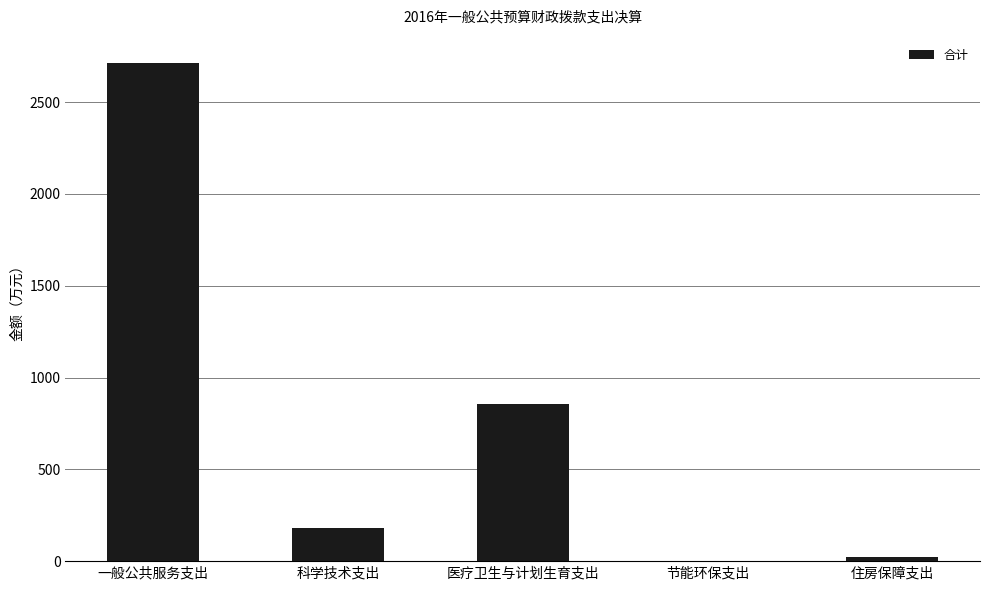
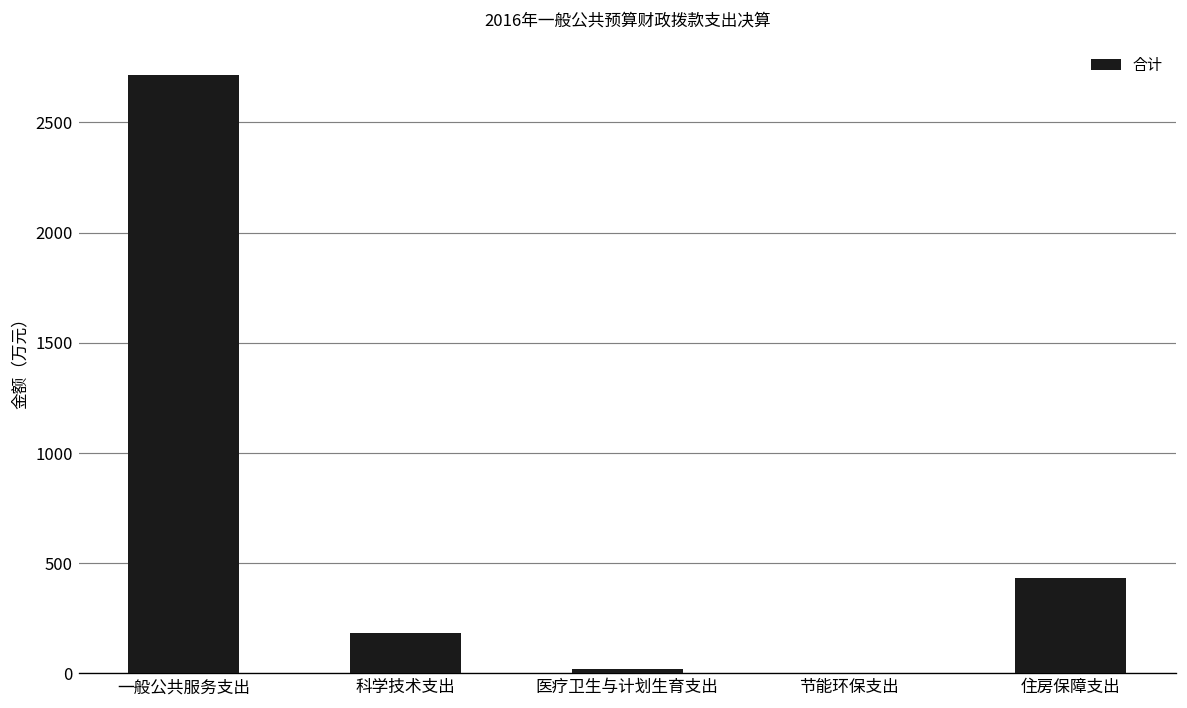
  {
    "一般公共服务支出": 2710,
    "科学技术支出": 180,
-   "医疗卫生与计划生育支出": 860,
-   "住房保障支出": 20
+   "医疗卫生与计划生育支出": 20,
+   "住房保障支出": 430
  }
